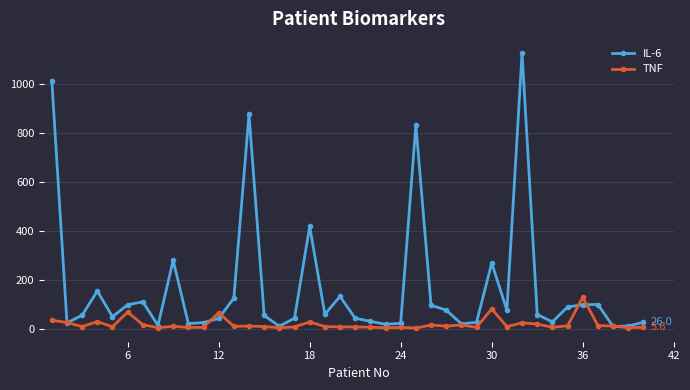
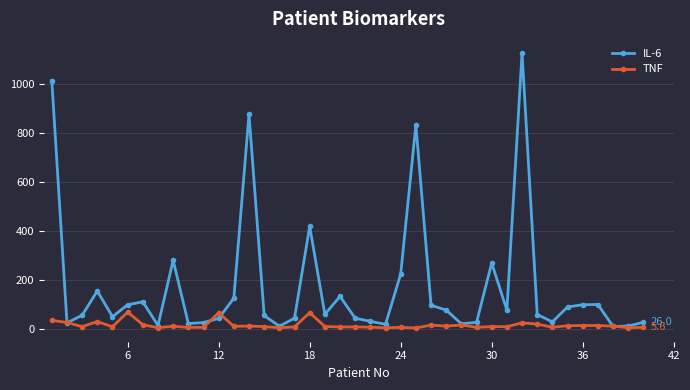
  {
    "IL-6": {
      "6": 100,
      "12": 40,
      "18": 420,
-     "24": 20,
+     "24": 220,
      "30": 270,
      "36": 100
    },
    "TNF": {
      "6": 70,
      "12": 70,
-     "18": 30,
+     "18": 70,
      "24": 10,
-     "30": 80,
-     "36": 130
+     "30": 10,
+     "36": 10
    }
  }
